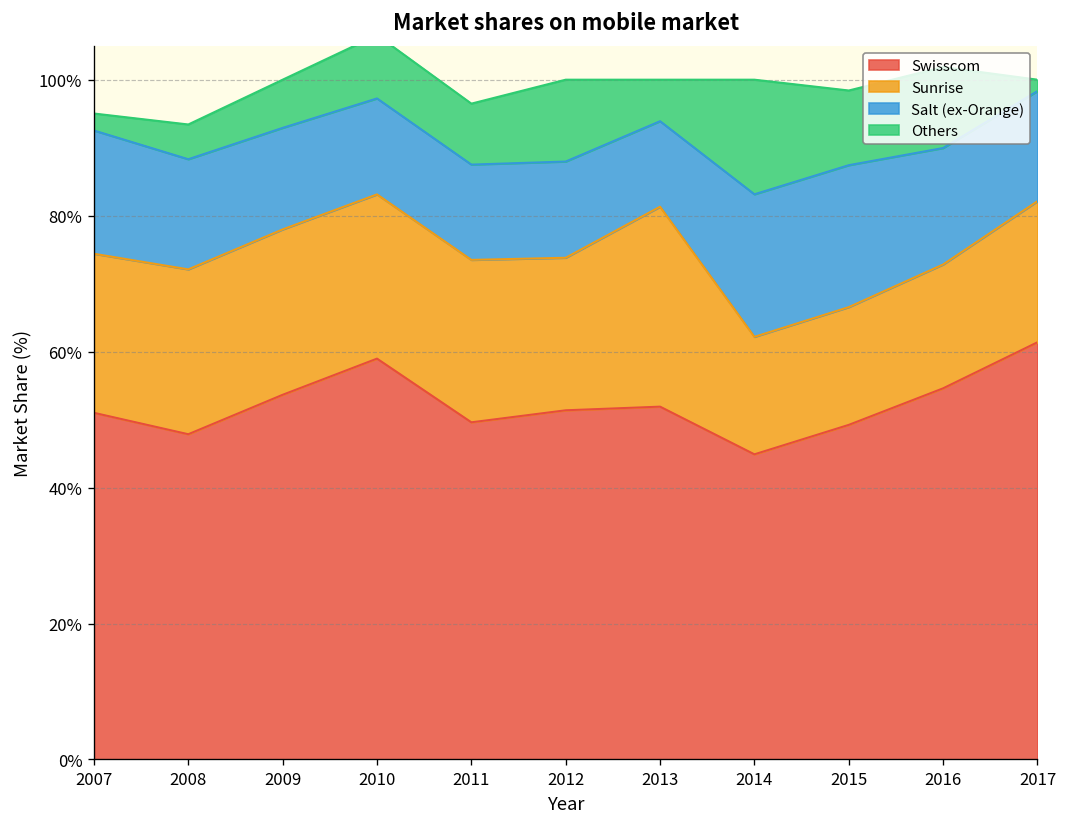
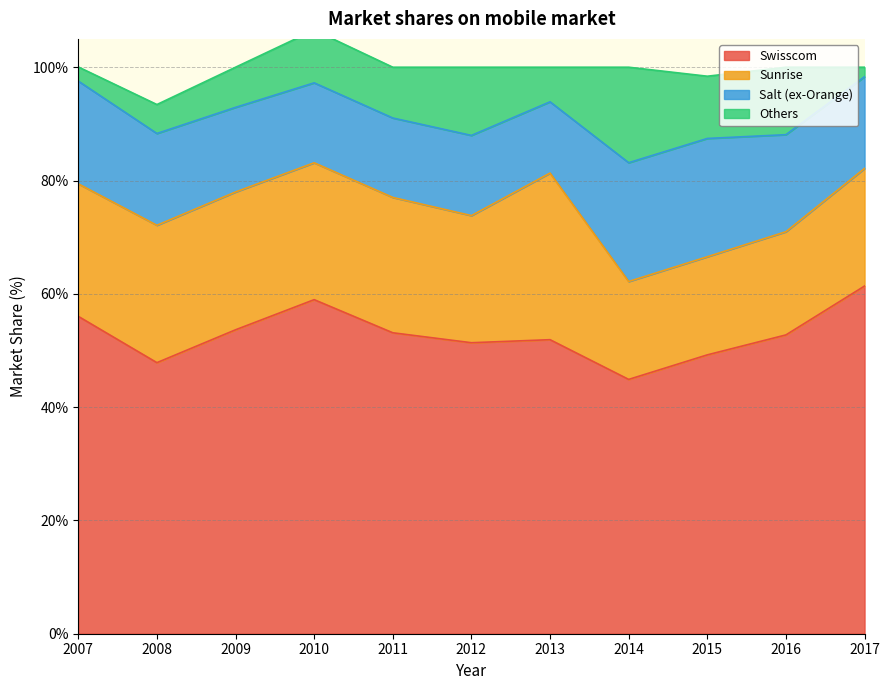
  {
    "Swisscom": {
-     "2007": "51%",
+     "2007": "56%",
      "2008": "48%",
      "2009": "54%",
      "2010": "59%",
-     "2011": "50%",
+     "2011": "53%",
      "2012": "51%",
      "2013": "52%",
      "2014": "45%",
      "2015": "49%",
-     "2016": "55%",
+     "2016": "53%",
      "2017": "61%"
    },
    "Sunrise": {
      "2007": "23%",
      "2008": "24%",
      "2009": "24%",
      "2010": "24%",
      "2011": "24%",
      "2012": "22%",
      "2013": "29%",
      "2014": "17%",
      "2015": "17%",
      "2016": "18%",
      "2017": "21%"
    },
    "Salt (ex-Orange)": {
      "2007": "18%",
      "2008": "16%",
      "2009": "15%",
      "2010": "14%",
      "2011": "14%",
      "2012": "14%",
      "2013": "13%",
      "2014": "21%",
      "2015": "21%",
      "2017": "16%"
    },
    "Others": {
      "2007": "3%",
      "2008": "5%",
      "2009": "7%",
      "2011": "9%",
      "2012": "12%",
      "2013": "6%",
      "2014": "17%",
      "2015": "11%",
      "2017": "2%"
    }
  }
